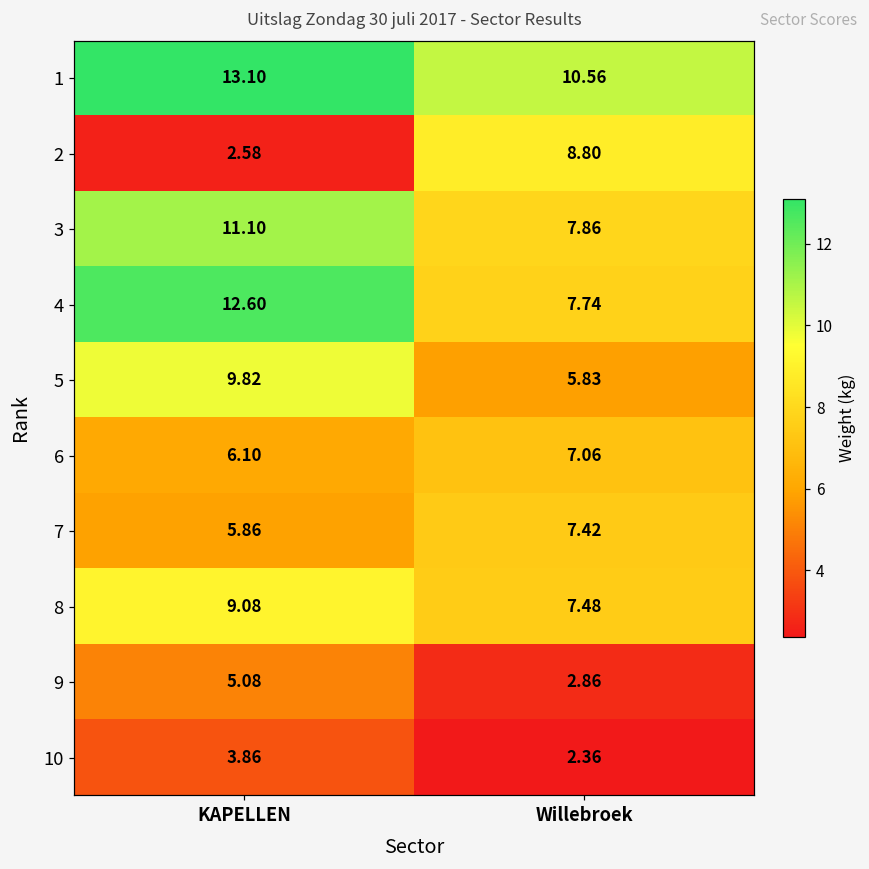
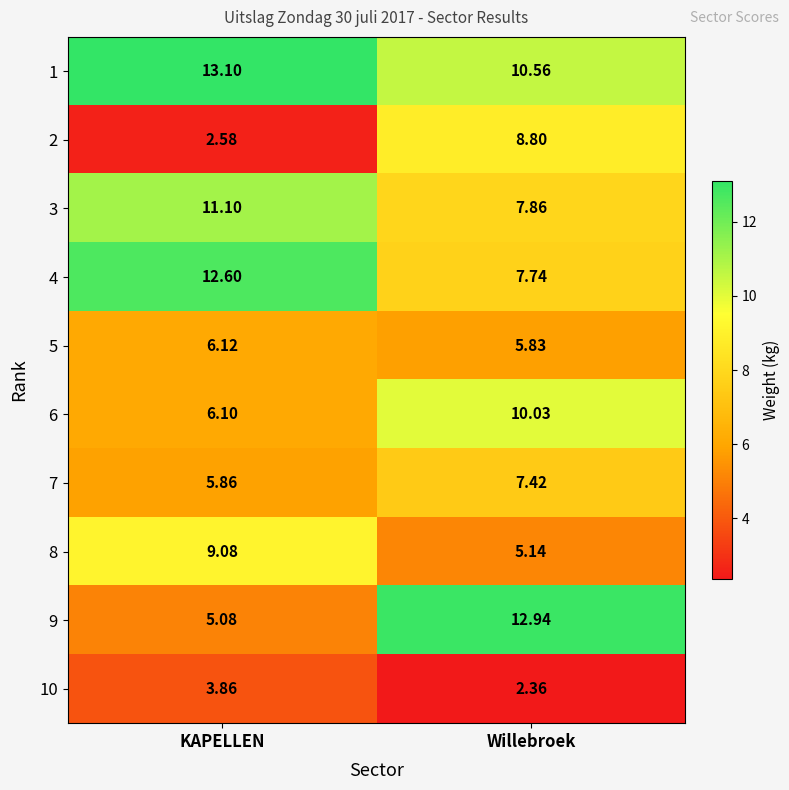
  {
    "1": {
      "KAPELLEN": 13.10,
      "Willebroek": 10.56
    },
    "2": {
      "KAPELLEN": 2.58,
      "Willebroek": 8.80
    },
    "3": {
      "KAPELLEN": 11.10,
      "Willebroek": 7.86
    },
    "4": {
      "KAPELLEN": 12.60,
      "Willebroek": 7.74
    },
    "5": {
-     "KAPELLEN": 9.82,
+     "KAPELLEN": 6.12,
      "Willebroek": 5.83
    },
    "6": {
      "KAPELLEN": 6.10,
-     "Willebroek": 7.06
+     "Willebroek": 10.03
    },
    "7": {
      "KAPELLEN": 5.86,
      "Willebroek": 7.42
    },
    "8": {
      "KAPELLEN": 9.08,
-     "Willebroek": 7.48
+     "Willebroek": 5.14
    },
    "9": {
      "KAPELLEN": 5.08,
-     "Willebroek": 2.86
+     "Willebroek": 12.94
    },
    "10": {
      "KAPELLEN": 3.86,
      "Willebroek": 2.36
    }
  }
